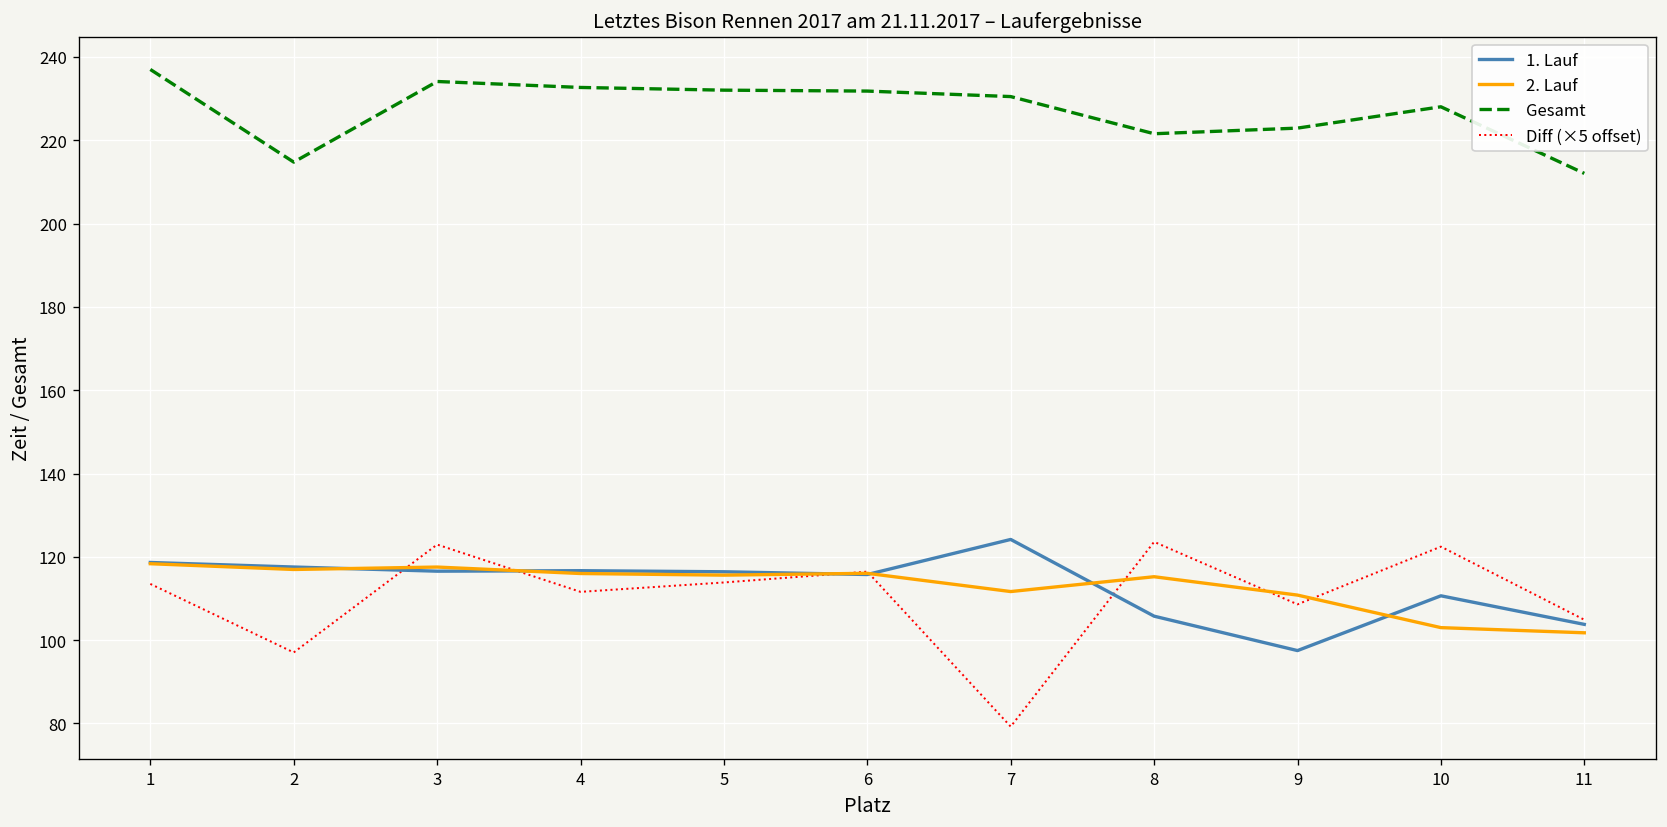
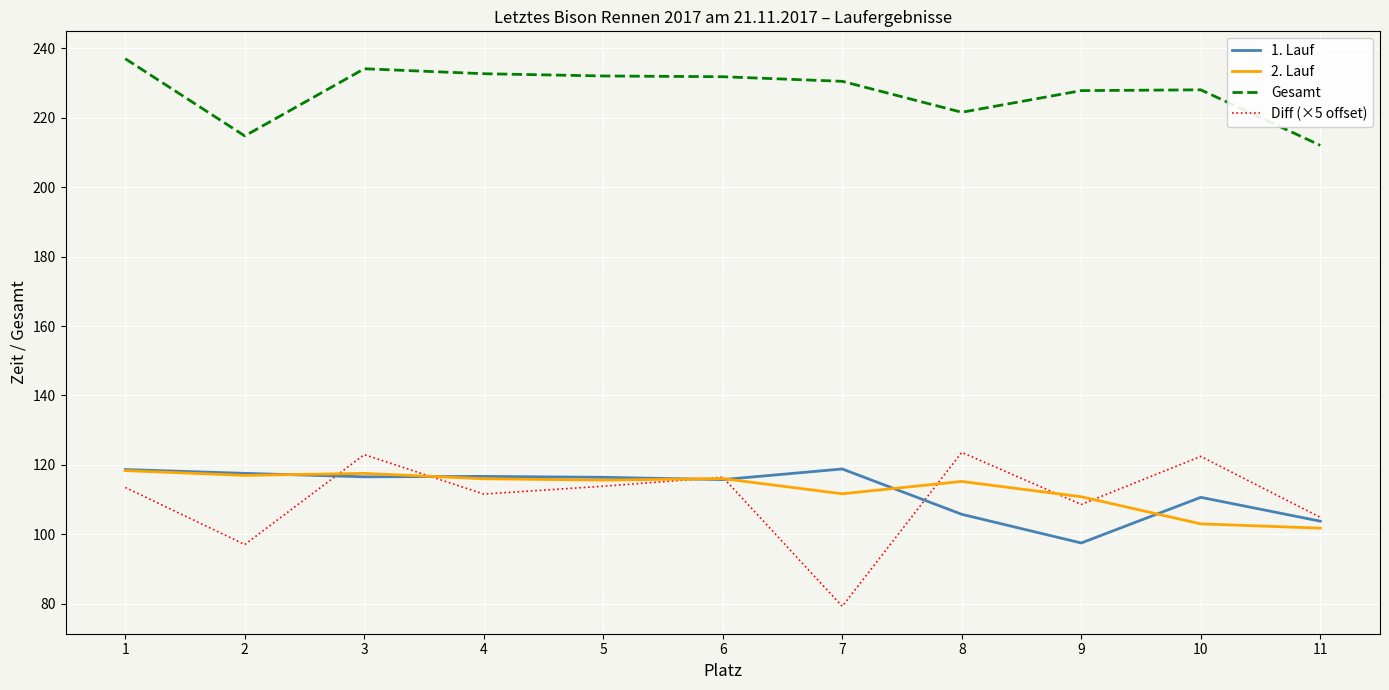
  {
    "1. Lauf": {
      "3": 117,
      "5": 116,
-     "7": 124,
+     "7": 119,
      "8": 106,
      "9": 98,
      "10": 111,
      "11": 104
    },
    "2. Lauf": {
      "3": 118,
      "5": 116,
      "7": 112,
      "8": 115,
      "9": 111,
      "10": 103,
      "11": 102
    },
    "Gesamt": {
      "1": 237,
      "2": 215,
      "3": 234,
      "4": 233,
      "5": 232,
      "6": 232,
      "7": 230,
      "8": 222,
-     "9": 223,
+     "9": 228,
      "10": 228,
      "11": 212
    },
    "Diff (×5 offset)": {
      "1": 114,
      "2": 97,
      "3": 123,
      "4": 112,
      "5": 114,
      "7": 79,
      "8": 124,
      "9": 109,
      "10": 122,
      "11": 105
    }
  }
